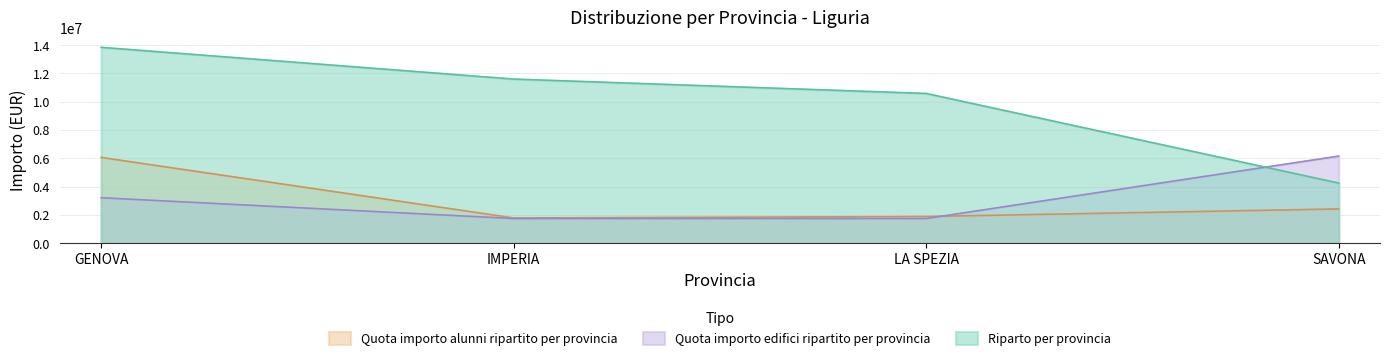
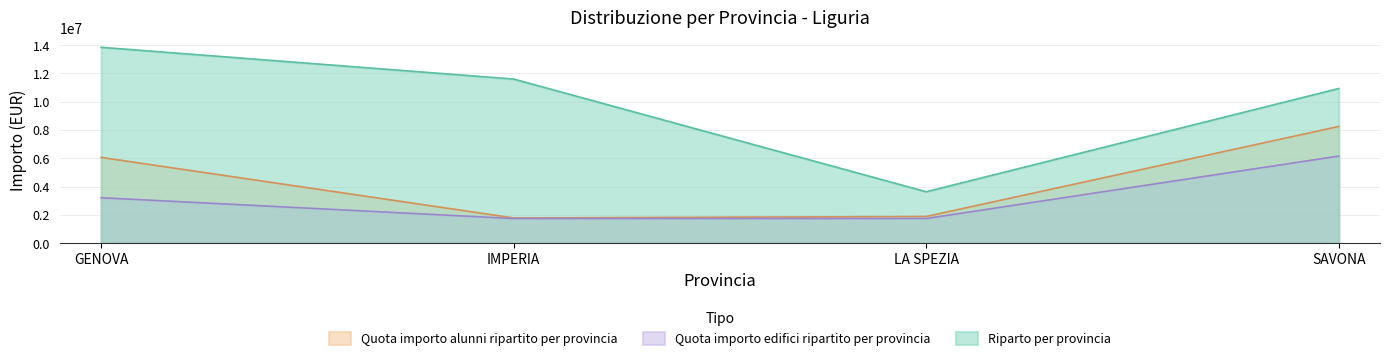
  {
    "Quota importo alunni ripartito per provincia": {
      "GENOVA": 6100000,
-     "SAVONA": 2400000
+     "SAVONA": 8300000
    },
    "Quota importo edifici ripartito per provincia": {
      "GENOVA": 3200000,
      "SAVONA": 6200000
    },
    "Riparto per provincia": {
      "GENOVA": 13900000,
      "IMPERIA": 11600000,
-     "LA SPEZIA": 10600000,
-     "SAVONA": 4300000
+     "LA SPEZIA": 3600000,
+     "SAVONA": 10900000
    }
  }
